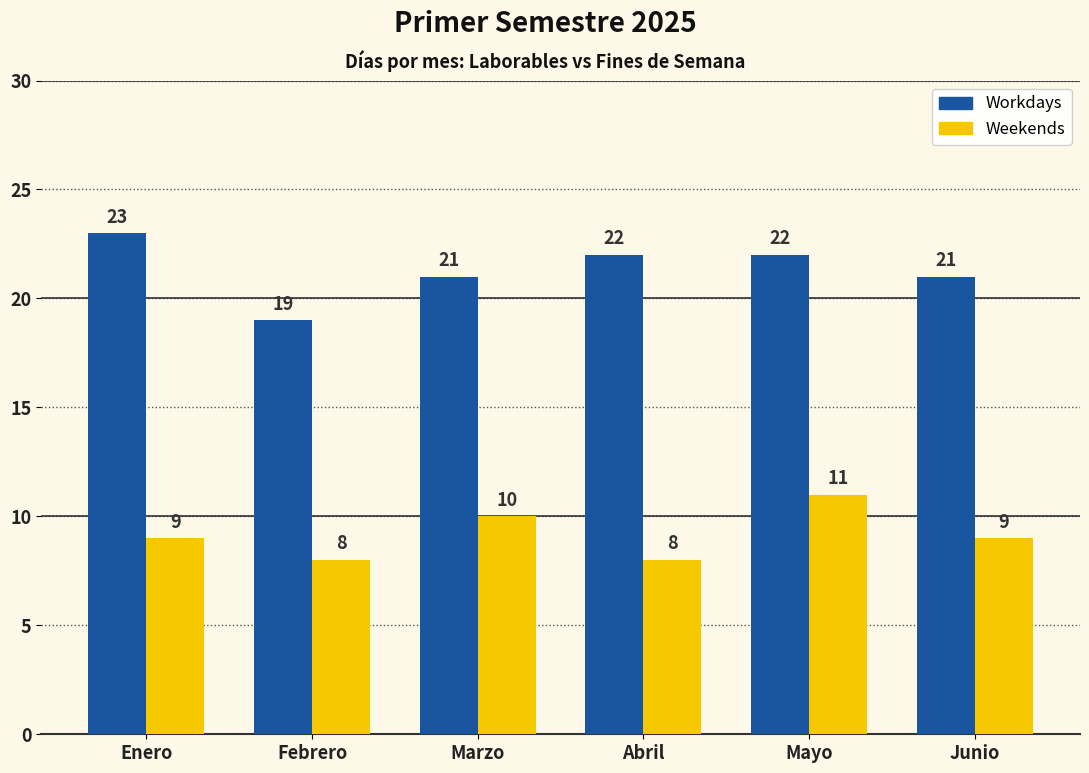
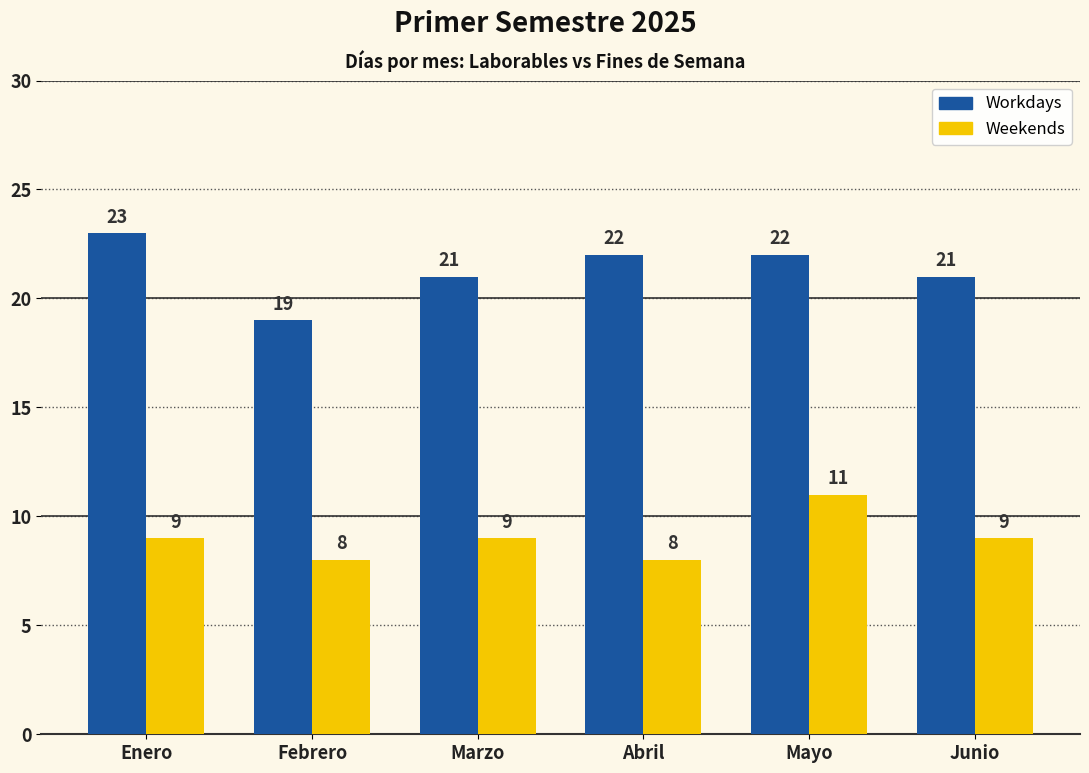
  {
    "Workdays": {
      "Enero": 23,
      "Febrero": 19,
      "Marzo": 21,
      "Abril": 22,
      "Mayo": 22,
      "Junio": 21
    },
    "Weekends": {
      "Enero": 9,
      "Febrero": 8,
-     "Marzo": 10,
+     "Marzo": 9,
      "Abril": 8,
      "Mayo": 11,
      "Junio": 9
    }
  }
